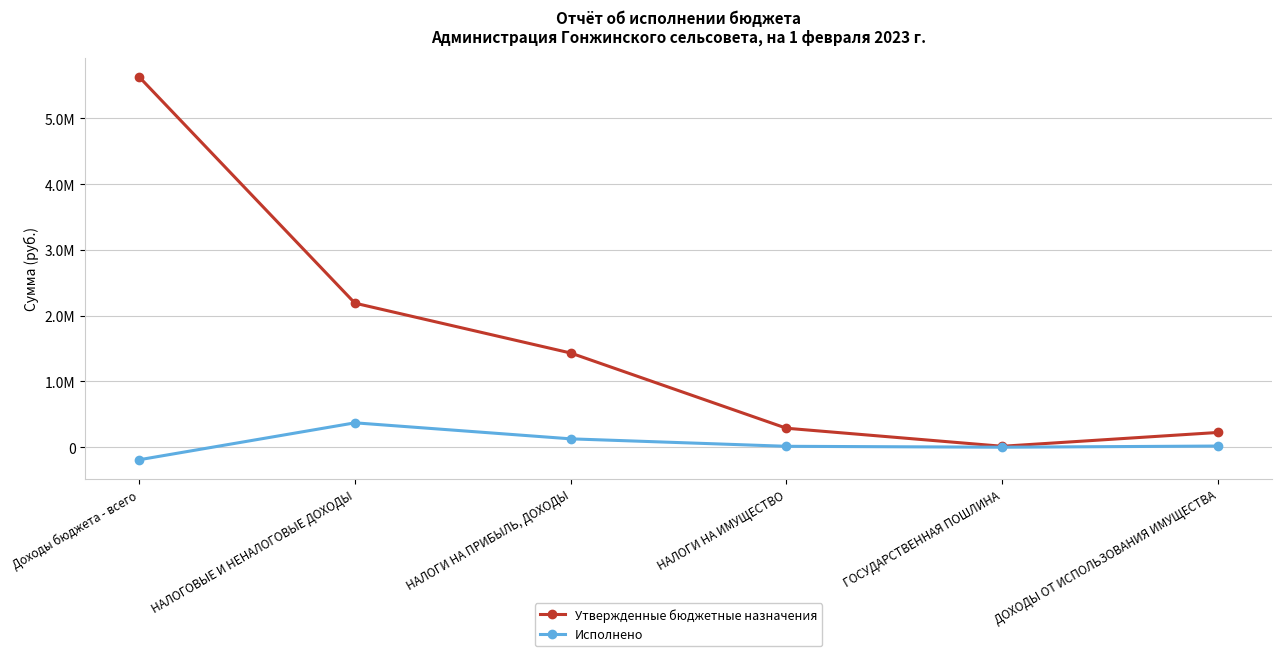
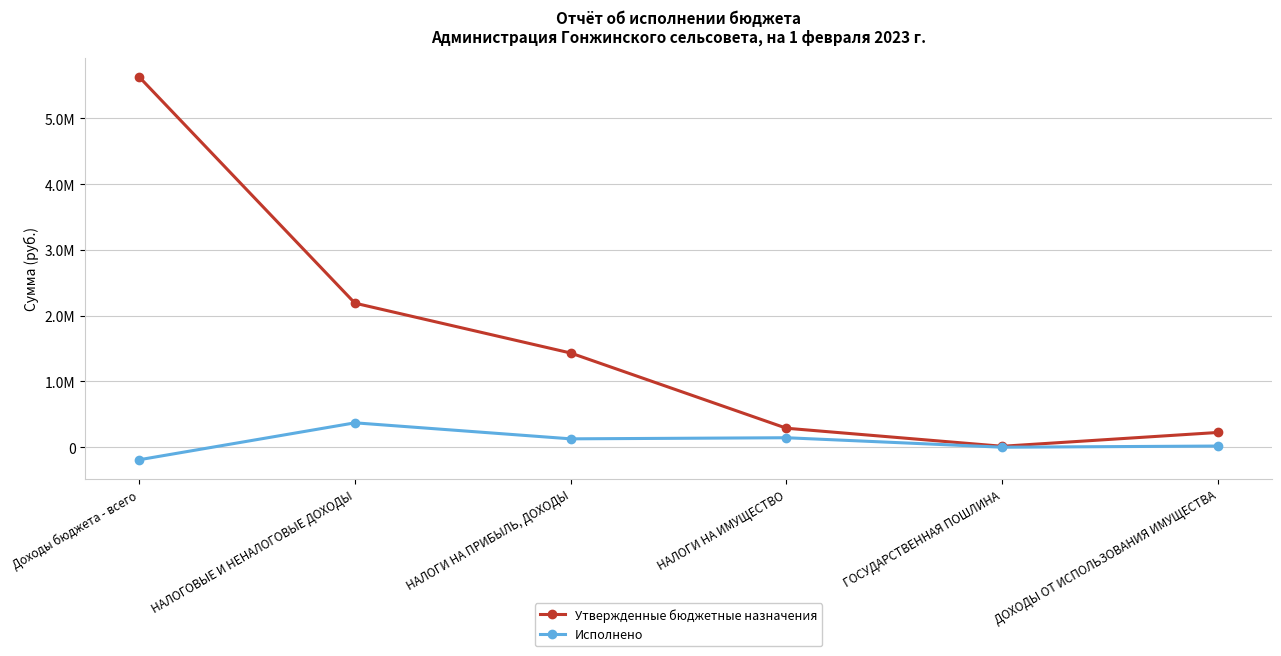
  {
    "Утвержденные бюджетные назначения": {
      "Доходы бюджета - всего": 5600000,
      "НАЛОГОВЫЕ И НЕНАЛОГОВЫЕ ДОХОДЫ": 2200000,
      "НАЛОГИ НА ПРИБЫЛЬ, ДОХОДЫ": 1400000,
      "НАЛОГИ НА ИМУЩЕСТВО": 300000,
      "ДОХОДЫ ОТ ИСПОЛЬЗОВАНИЯ ИМУЩЕСТВА": 200000
    },
    "Исполнено": {
      "Доходы бюджета - всего": -200000,
      "НАЛОГОВЫЕ И НЕНАЛОГОВЫЕ ДОХОДЫ": 400000,
      "НАЛОГИ НА ПРИБЫЛЬ, ДОХОДЫ": 100000,
-     "НАЛОГИ НА ИМУЩЕСТВО": 0,
+     "НАЛОГИ НА ИМУЩЕСТВО": 100000,
      "ДОХОДЫ ОТ ИСПОЛЬЗОВАНИЯ ИМУЩЕСТВА": 0
    }
  }
